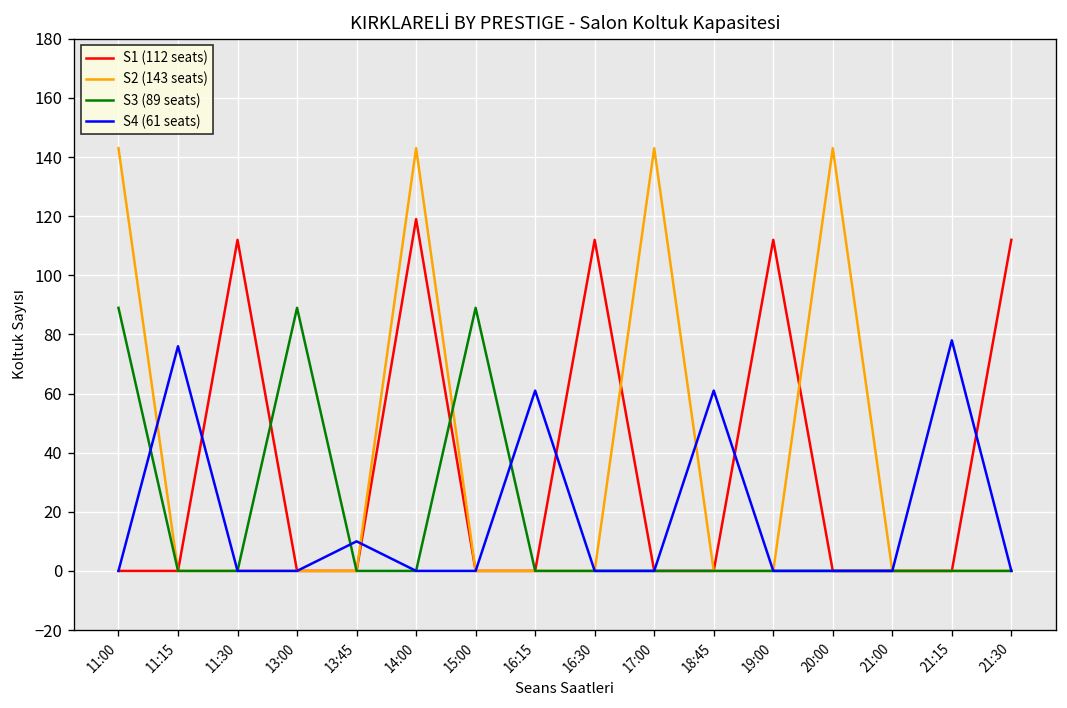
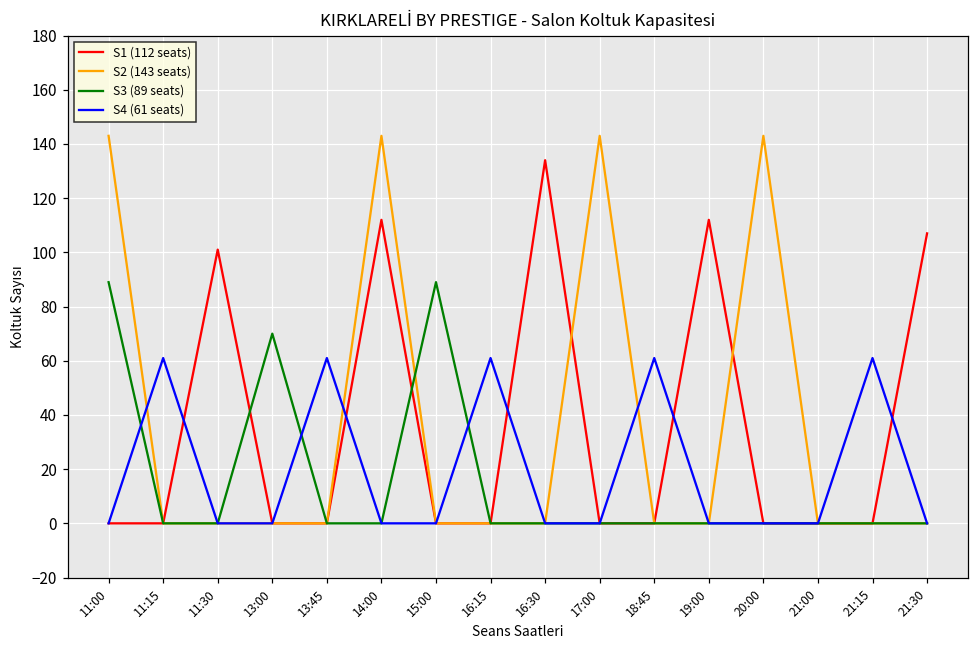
  {
    "S1 (112 seats)": {
-     "11:30": 112,
-     "14:00": 119,
-     "16:30": 112,
+     "11:30": 101,
+     "14:00": 112,
+     "16:30": 134,
      "19:00": 112,
-     "21:30": 112
+     "21:30": 107
    },
    "S2 (143 seats)": {
      "11:00": 143,
      "14:00": 143,
      "17:00": 143,
      "20:00": 143
    },
    "S3 (89 seats)": {
      "11:00": 89,
-     "13:00": 89,
+     "13:00": 70,
      "15:00": 89
    },
    "S4 (61 seats)": {
-     "11:15": 76,
-     "13:45": 10,
+     "11:15": 61,
+     "13:45": 61,
      "16:15": 61,
      "18:45": 61,
-     "21:15": 78
+     "21:15": 61
    }
  }
